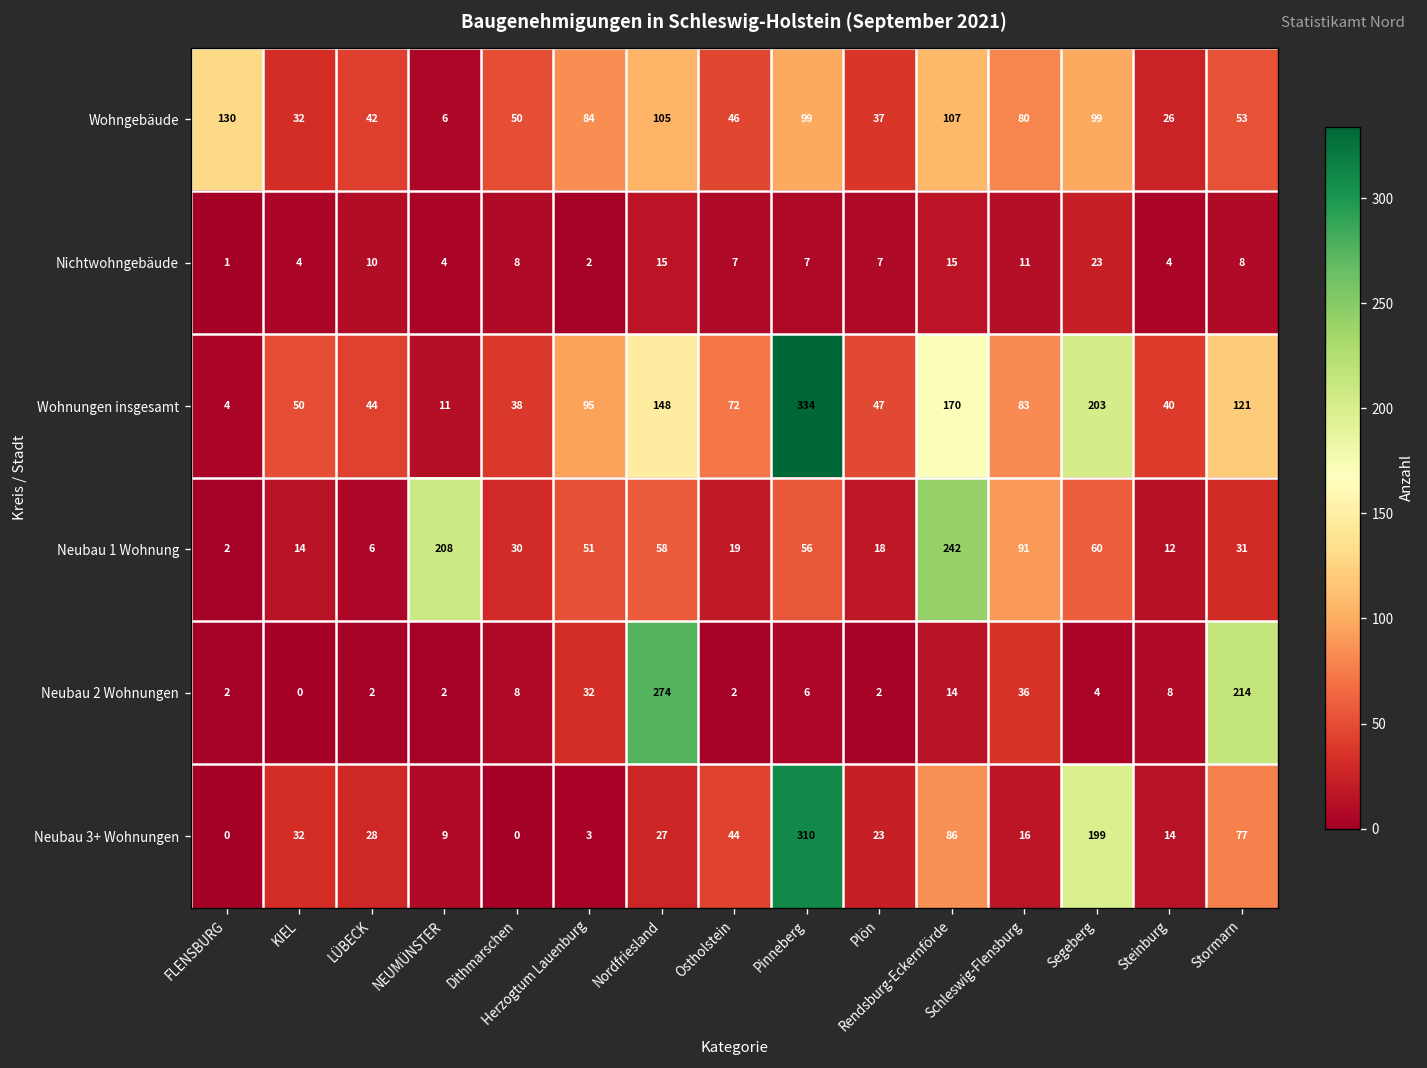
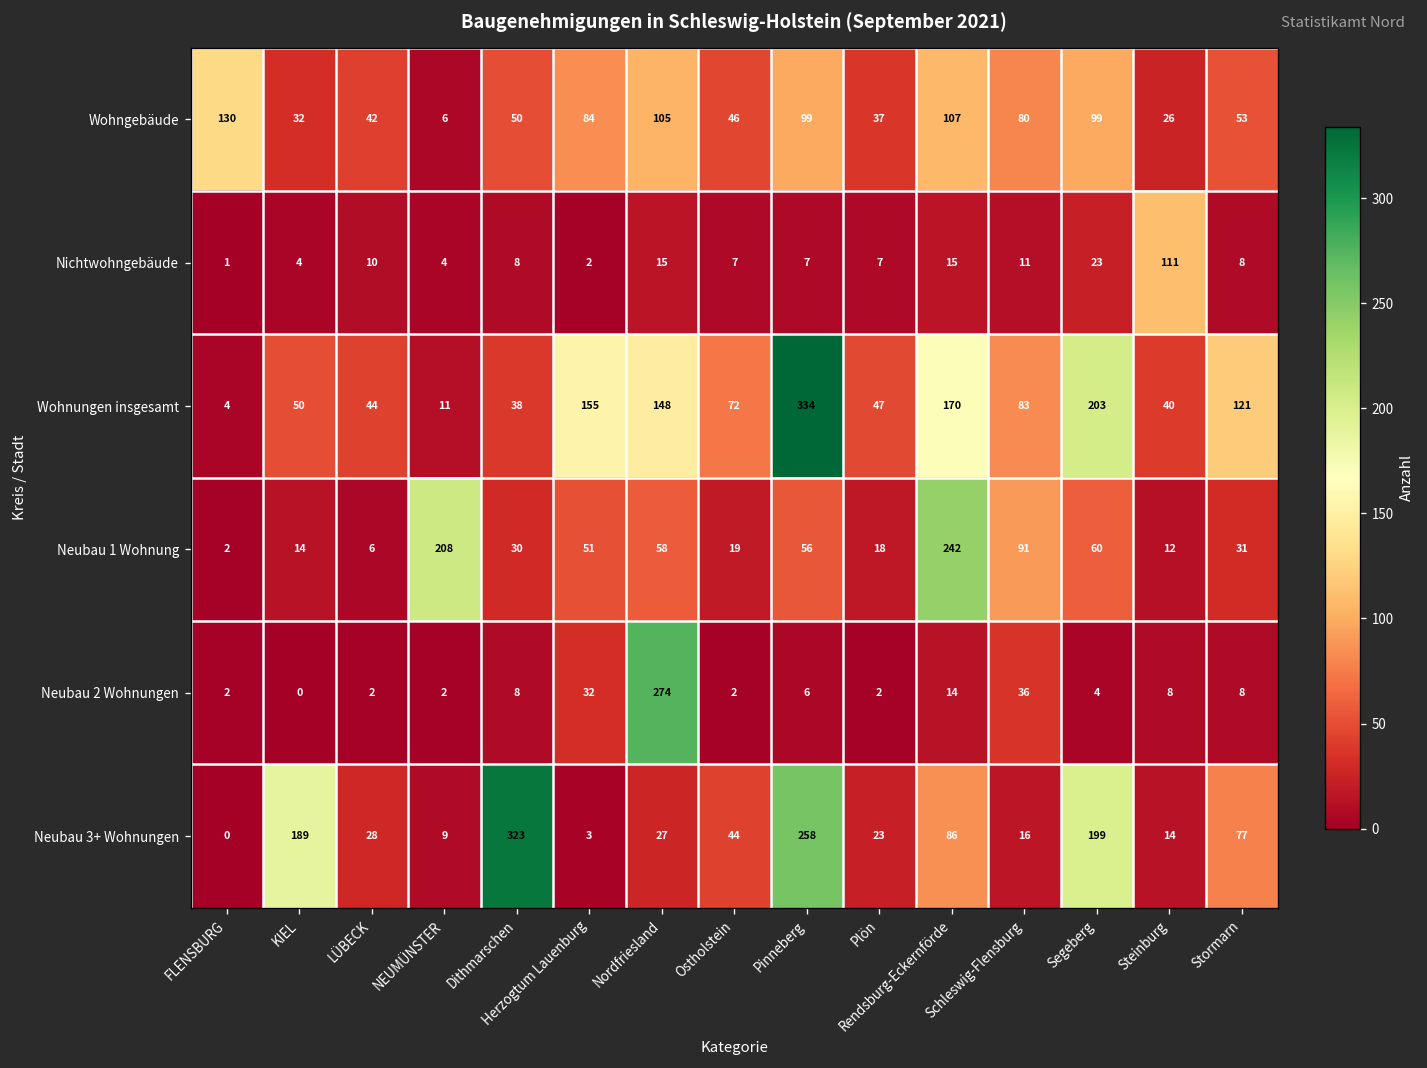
  {
    "Wohngebäude": {
      "FLENSBURG": 130,
      "KIEL": 32,
      "LÜBECK": 42,
      "NEUMÜNSTER": 6,
      "Dithmarschen": 50,
      "Herzogtum Lauenburg": 84,
      "Nordfriesland": 105,
      "Ostholstein": 46,
      "Pinneberg": 99,
      "Plön": 37,
      "Rendsburg-Eckernförde": 107,
      "Schleswig-Flensburg": 80,
      "Segeberg": 99,
      "Steinburg": 26,
      "Stormarn": 53
    },
    "Nichtwohngebäude": {
      "FLENSBURG": 1,
      "KIEL": 4,
      "LÜBECK": 10,
      "NEUMÜNSTER": 4,
      "Dithmarschen": 8,
      "Herzogtum Lauenburg": 2,
      "Nordfriesland": 15,
      "Ostholstein": 7,
      "Pinneberg": 7,
      "Plön": 7,
      "Rendsburg-Eckernförde": 15,
      "Schleswig-Flensburg": 11,
      "Segeberg": 23,
-     "Steinburg": 4,
+     "Steinburg": 111,
      "Stormarn": 8
    },
    "Wohnungen insgesamt": {
      "FLENSBURG": 4,
      "KIEL": 50,
      "LÜBECK": 44,
      "NEUMÜNSTER": 11,
      "Dithmarschen": 38,
-     "Herzogtum Lauenburg": 95,
+     "Herzogtum Lauenburg": 155,
      "Nordfriesland": 148,
      "Ostholstein": 72,
      "Pinneberg": 334,
      "Plön": 47,
      "Rendsburg-Eckernförde": 170,
      "Schleswig-Flensburg": 83,
      "Segeberg": 203,
      "Steinburg": 40,
      "Stormarn": 121
    },
    "Neubau 1 Wohnung": {
      "FLENSBURG": 2,
      "KIEL": 14,
      "LÜBECK": 6,
      "NEUMÜNSTER": 208,
      "Dithmarschen": 30,
      "Herzogtum Lauenburg": 51,
      "Nordfriesland": 58,
      "Ostholstein": 19,
      "Pinneberg": 56,
      "Plön": 18,
      "Rendsburg-Eckernförde": 242,
      "Schleswig-Flensburg": 91,
      "Segeberg": 60,
      "Steinburg": 12,
      "Stormarn": 31
    },
    "Neubau 2 Wohnungen": {
      "FLENSBURG": 2,
      "KIEL": 0,
      "LÜBECK": 2,
      "NEUMÜNSTER": 2,
      "Dithmarschen": 8,
      "Herzogtum Lauenburg": 32,
      "Nordfriesland": 274,
      "Ostholstein": 2,
      "Pinneberg": 6,
      "Plön": 2,
      "Rendsburg-Eckernförde": 14,
      "Schleswig-Flensburg": 36,
      "Segeberg": 4,
      "Steinburg": 8,
-     "Stormarn": 214
+     "Stormarn": 8
    },
    "Neubau 3+ Wohnungen": {
      "FLENSBURG": 0,
-     "KIEL": 32,
+     "KIEL": 189,
      "LÜBECK": 28,
      "NEUMÜNSTER": 9,
-     "Dithmarschen": 0,
+     "Dithmarschen": 323,
      "Herzogtum Lauenburg": 3,
      "Nordfriesland": 27,
      "Ostholstein": 44,
-     "Pinneberg": 310,
+     "Pinneberg": 258,
      "Plön": 23,
      "Rendsburg-Eckernförde": 86,
      "Schleswig-Flensburg": 16,
      "Segeberg": 199,
      "Steinburg": 14,
      "Stormarn": 77
    }
  }
